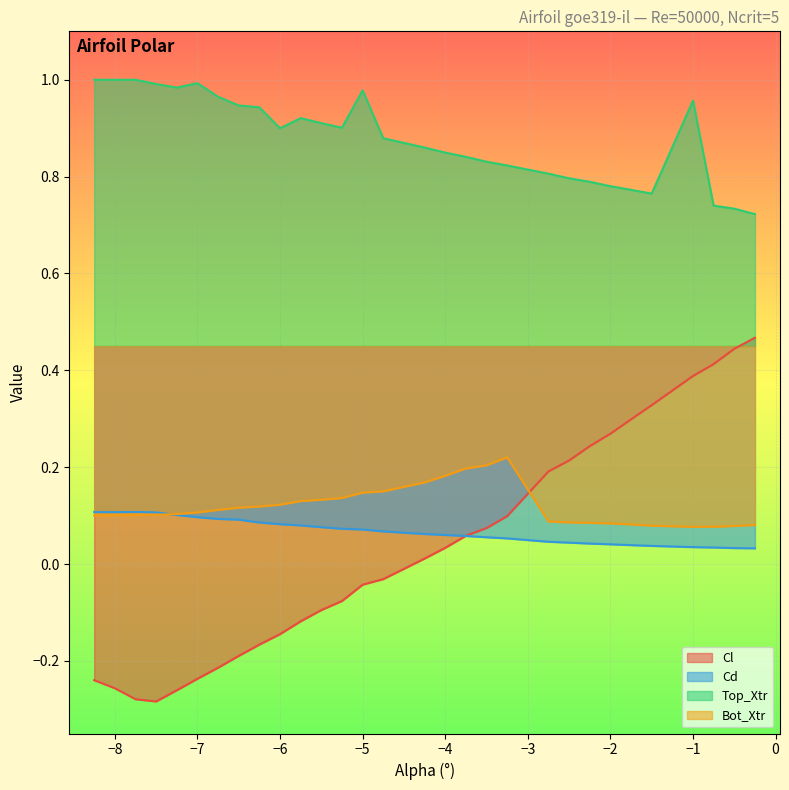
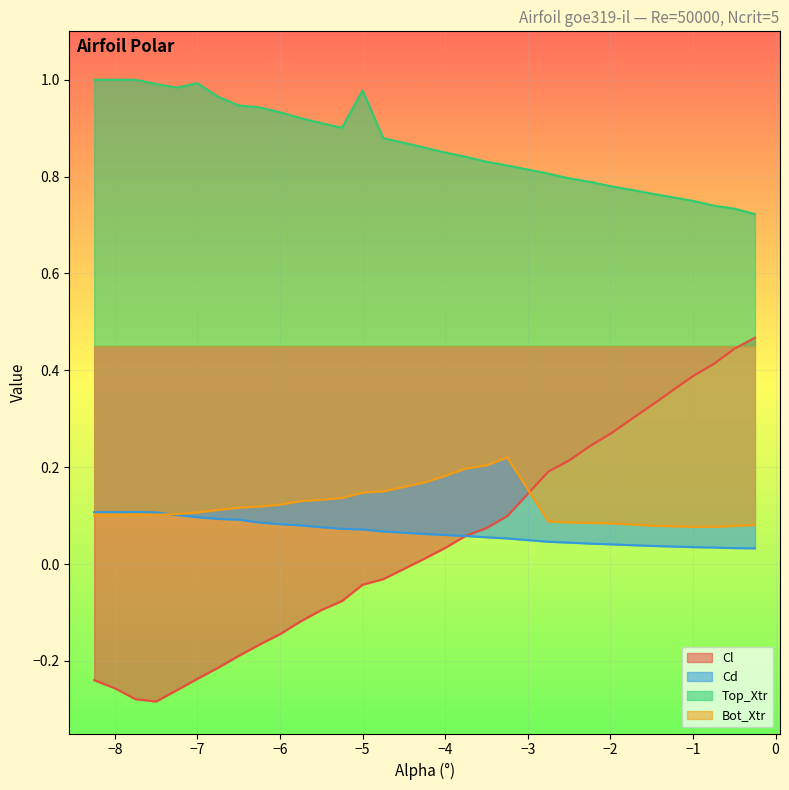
  {
    "Top_Xtr": {
      "−8": 1.00,
      "−7": 0.99,
-     "−6": 0.90,
+     "−6": 0.93,
      "−5": 0.98,
      "−4": 0.85,
      "−2": 0.78,
-     "−1": 0.96
+     "−1": 0.75
    }
  }
